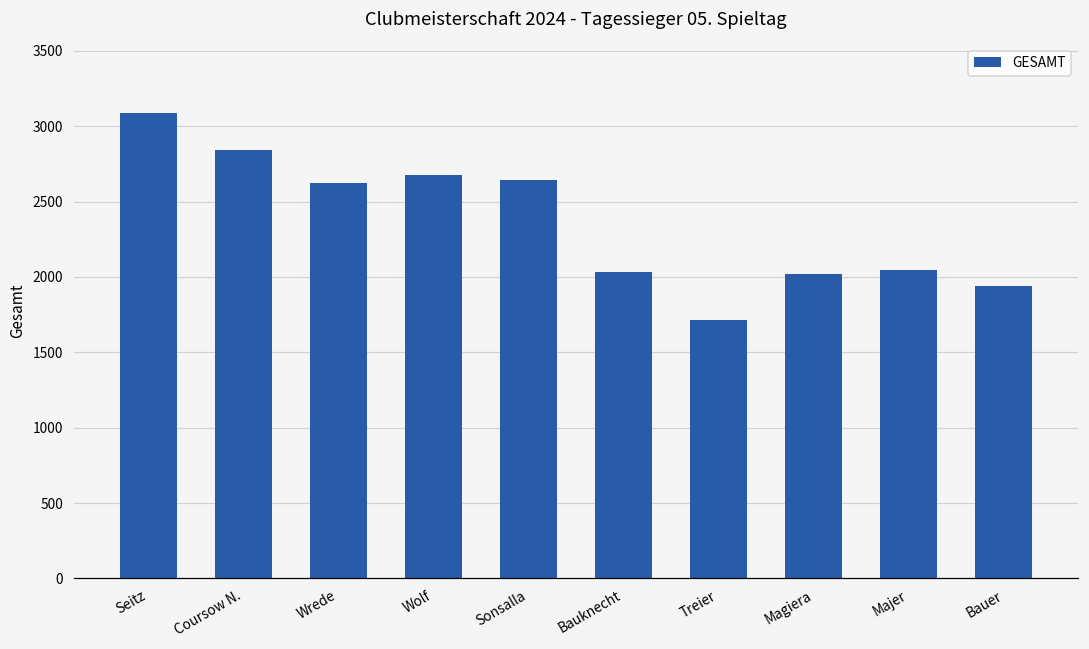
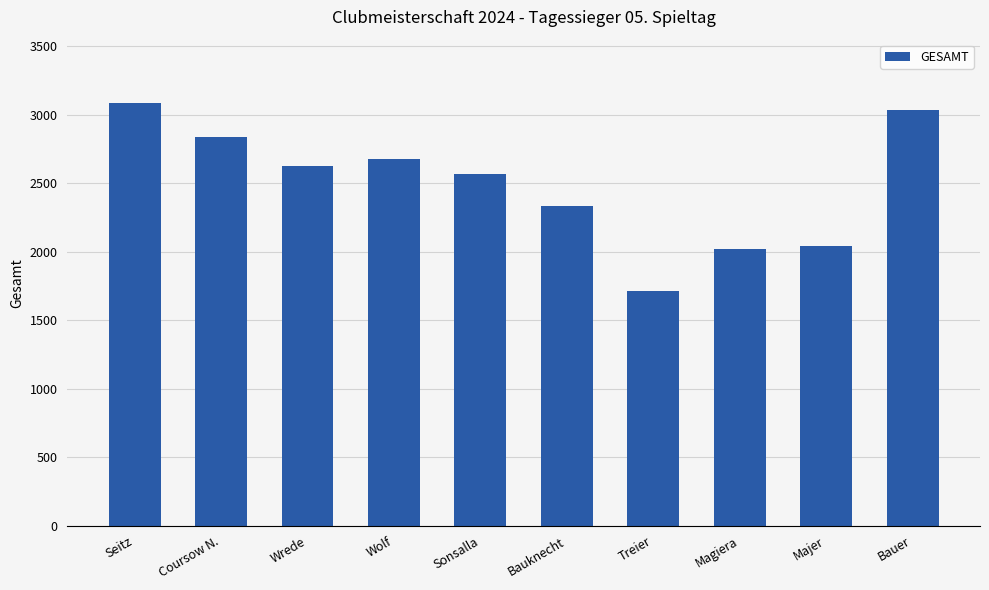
  {
    "Seitz": 3090,
    "Coursow N.": 2840,
    "Wrede": 2620,
    "Wolf": 2680,
-   "Sonsalla": 2640,
-   "Bauknecht": 2030,
+   "Sonsalla": 2570,
+   "Bauknecht": 2340,
    "Treier": 1710,
    "Magiera": 2020,
    "Majer": 2050,
-   "Bauer": 1940
+   "Bauer": 3030
  }
